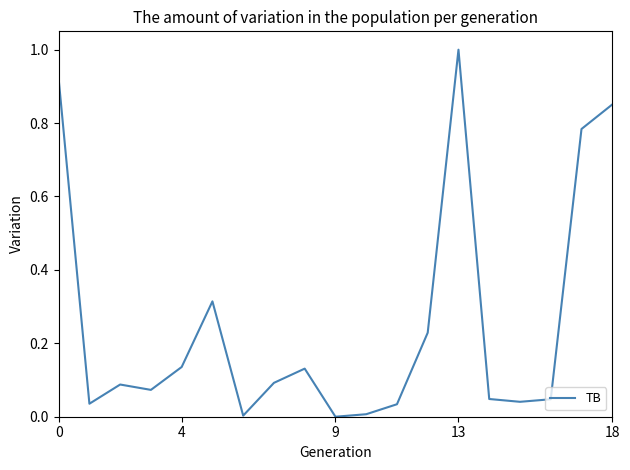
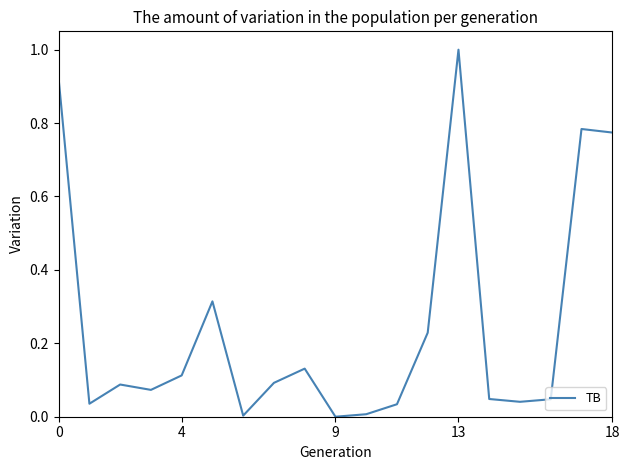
  {
    "0": 0.92,
-   "4": 0.14,
+   "4": 0.11,
    "9": 0.00,
    "13": 1.00,
-   "18": 0.85
+   "18": 0.77
  }
